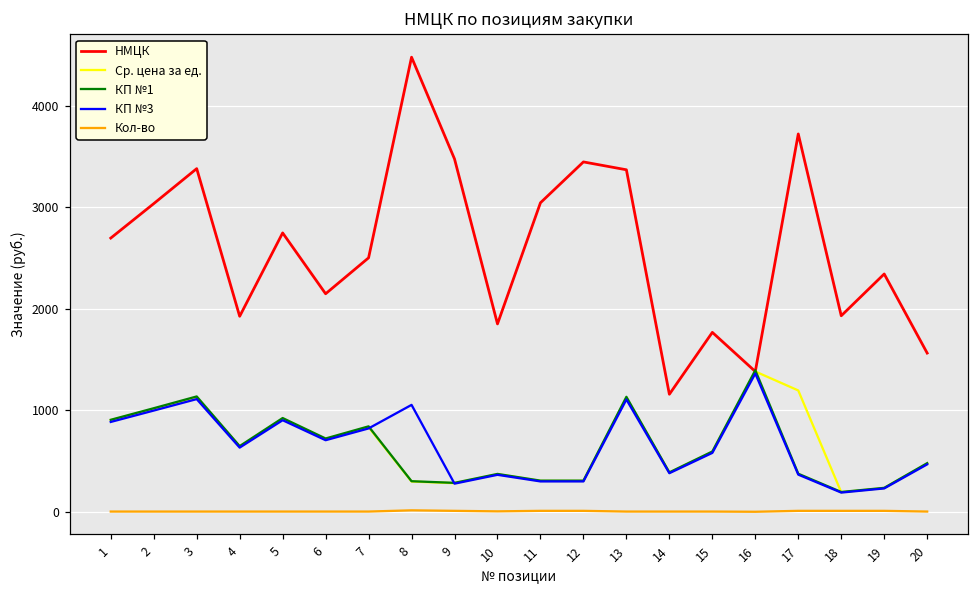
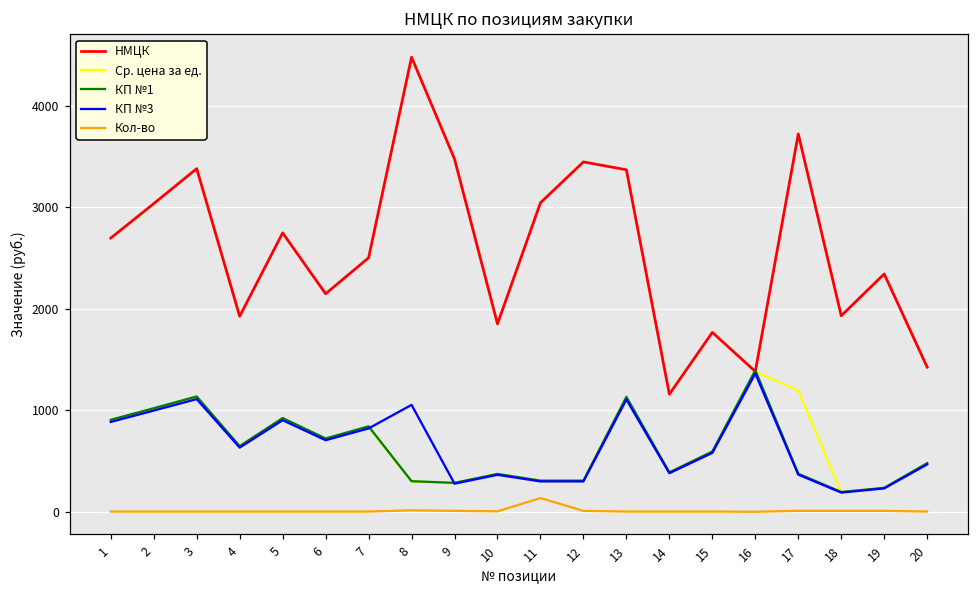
  {
    "НМЦК": {
      "1": 2700,
      "2": 3000,
      "3": 3400,
      "4": 1900,
      "5": 2700,
      "6": 2100,
      "7": 2500,
      "8": 4500,
      "9": 3500,
      "10": 1900,
      "11": 3000,
      "12": 3400,
      "13": 3400,
      "14": 1200,
      "15": 1800,
      "17": 3700,
      "18": 1900,
      "19": 2300,
-     "20": 1600
+     "20": 1400
    },
    "Ср. цена за ед.": {
      "17": 1200
    },
    "КП №3": {
      "8": 1100
    },
    "Кол-во": {
      "1": 0,
      "2": 0,
      "3": 0,
      "4": 0,
      "5": 0,
      "6": 0,
      "7": 0,
      "8": 0,
      "9": 0,
      "10": 0,
-     "11": 0,
+     "11": 100,
      "12": 0,
      "13": 0,
      "14": 0,
      "15": 0,
      "16": 0,
      "17": 0,
      "18": 0,
      "19": 0,
      "20": 0
    }
  }
